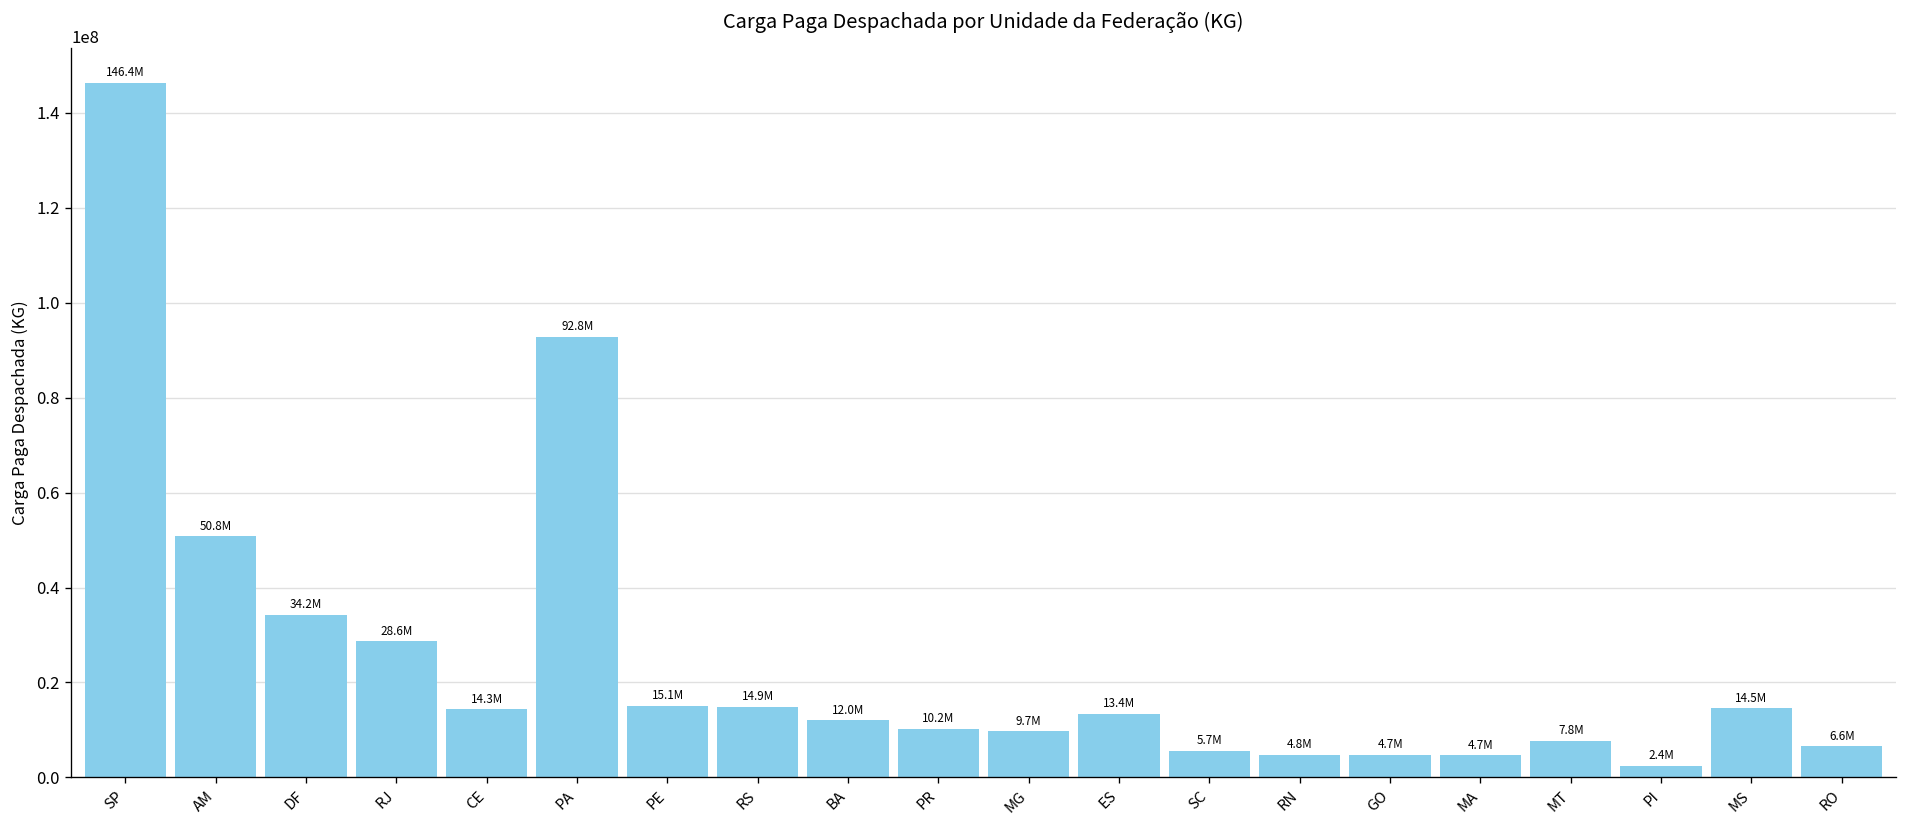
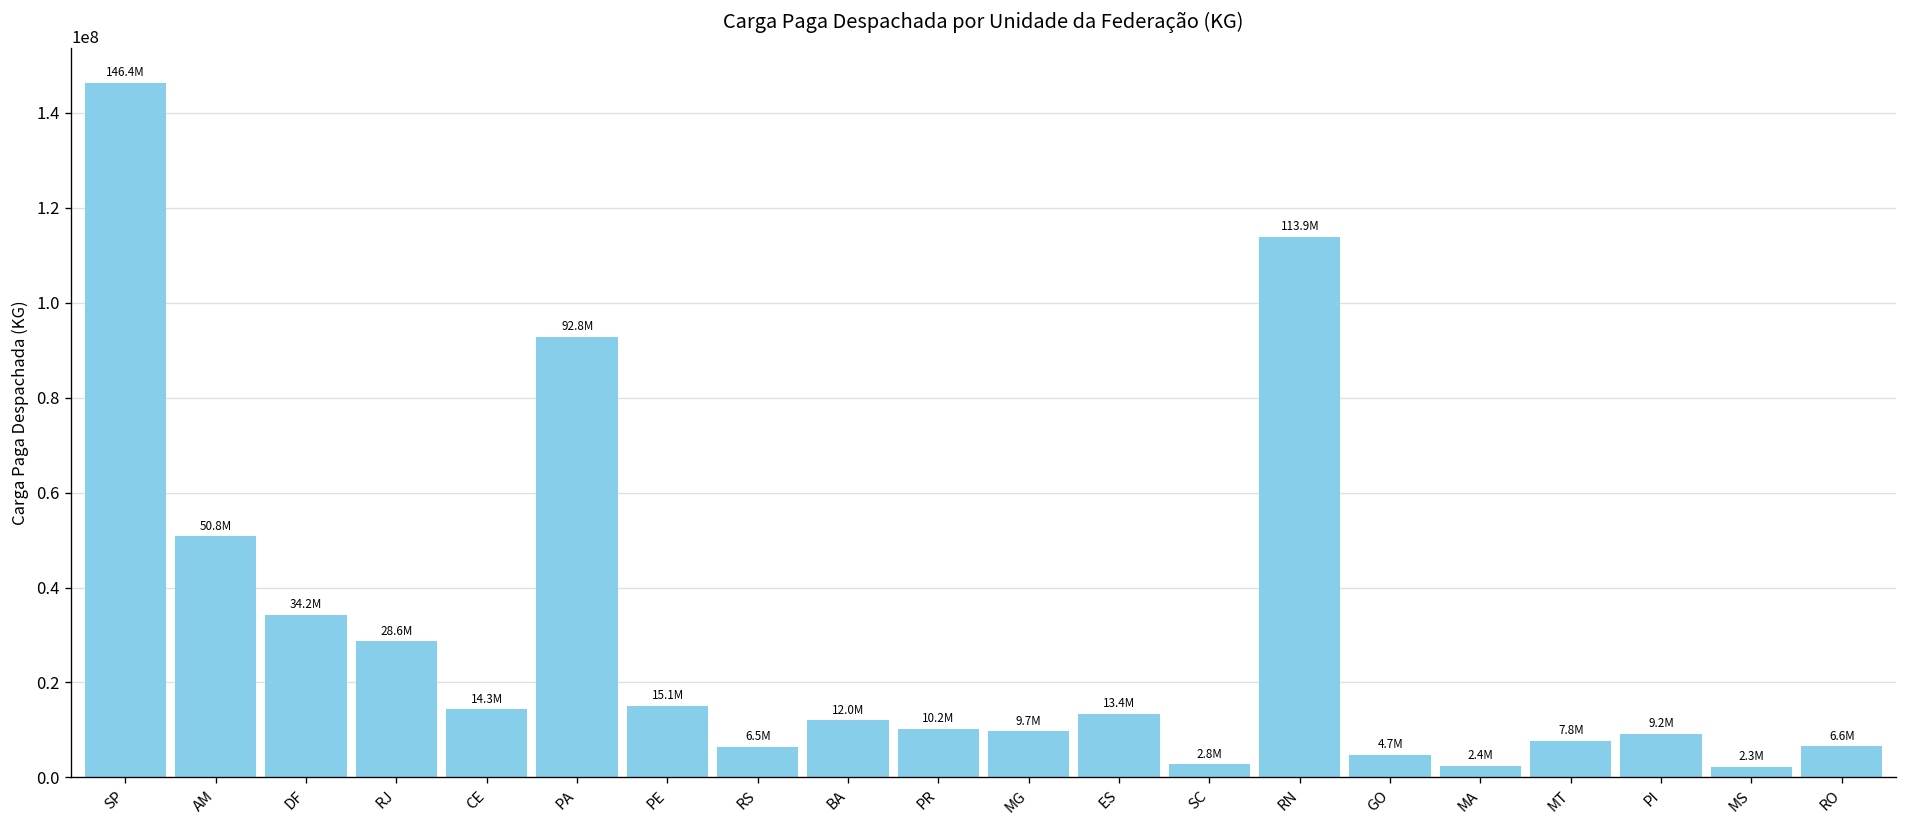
  {
    "SP": "146.4M",
    "AM": "50.8M",
    "DF": "34.2M",
    "RJ": "28.6M",
    "CE": "14.3M",
    "PA": "92.8M",
    "PE": "15.1M",
-   "RS": "14.9M",
+   "RS": "6.5M",
    "BA": "12.0M",
    "PR": "10.2M",
    "MG": "9.7M",
    "ES": "13.4M",
-   "SC": "5.7M",
-   "RN": "4.8M",
+   "SC": "2.8M",
+   "RN": "113.9M",
    "GO": "4.7M",
-   "MA": "4.7M",
+   "MA": "2.4M",
    "MT": "7.8M",
-   "PI": "2.4M",
-   "MS": "14.5M",
+   "PI": "9.2M",
+   "MS": "2.3M",
    "RO": "6.6M"
  }
